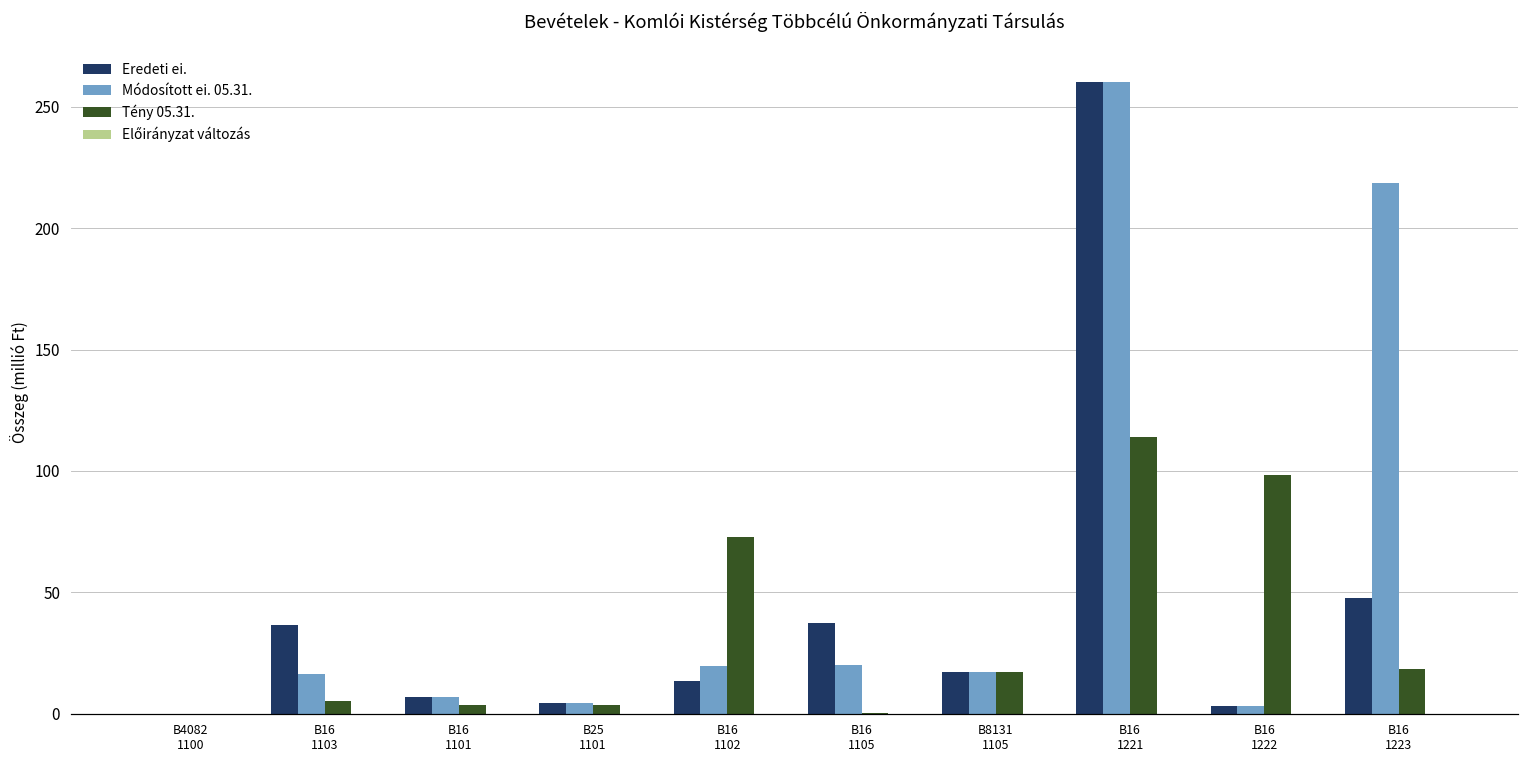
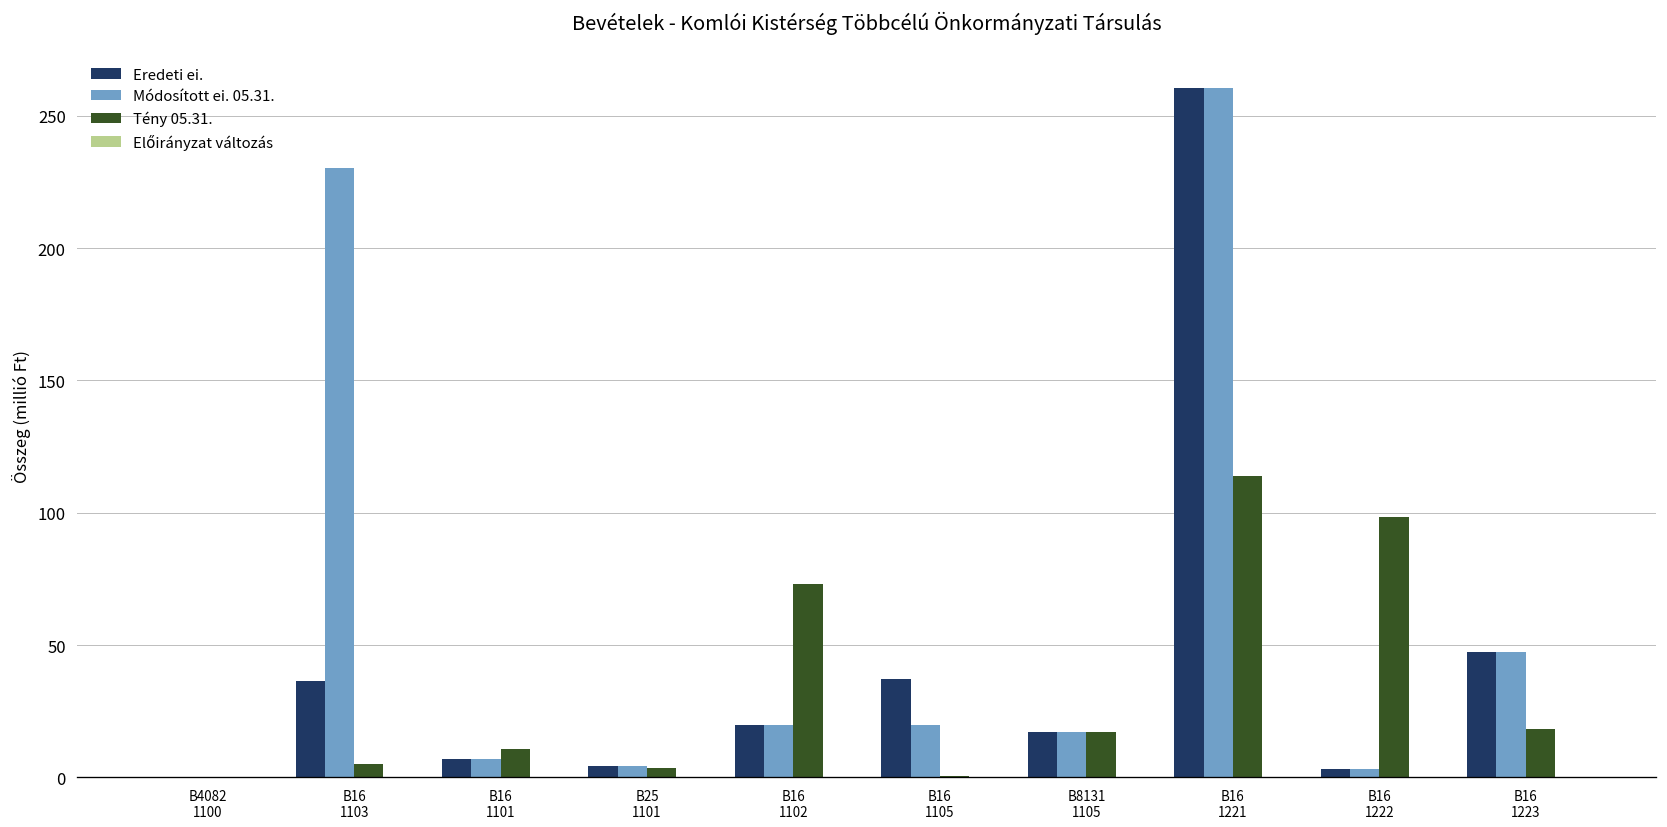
  {
    "Eredeti ei.": {
      "B16 1103": 36,
      "B16 1101": 7,
      "B25 1101": 5,
-     "B16 1102": 13,
+     "B16 1102": 20,
      "B16 1105": 37,
      "B8131 1105": 17,
      "B16 1221": 260,
      "B16 1222": 3,
      "B16 1223": 48
    },
    "Módosított ei. 05.31.": {
-     "B16 1103": 16,
+     "B16 1103": 230,
      "B16 1101": 7,
      "B25 1101": 5,
      "B16 1102": 20,
      "B16 1105": 20,
      "B8131 1105": 17,
      "B16 1221": 260,
      "B16 1222": 3,
-     "B16 1223": 219
+     "B16 1223": 48
    },
    "Tény 05.31.": {
      "B16 1103": 5,
-     "B16 1101": 3,
+     "B16 1101": 11,
      "B25 1101": 4,
      "B16 1102": 73,
      "B8131 1105": 17,
      "B16 1221": 114,
      "B16 1222": 98,
      "B16 1223": 18
    },
    "Előirányzat változás": {
      "B4082 1100": 0,
      "B16 1103": 0,
      "B16 1101": 0,
      "B25 1101": 0,
      "B16 1102": 0,
      "B16 1105": 0,
      "B8131 1105": 0,
      "B16 1221": 0,
      "B16 1222": 0,
      "B16 1223": 0
    }
  }
